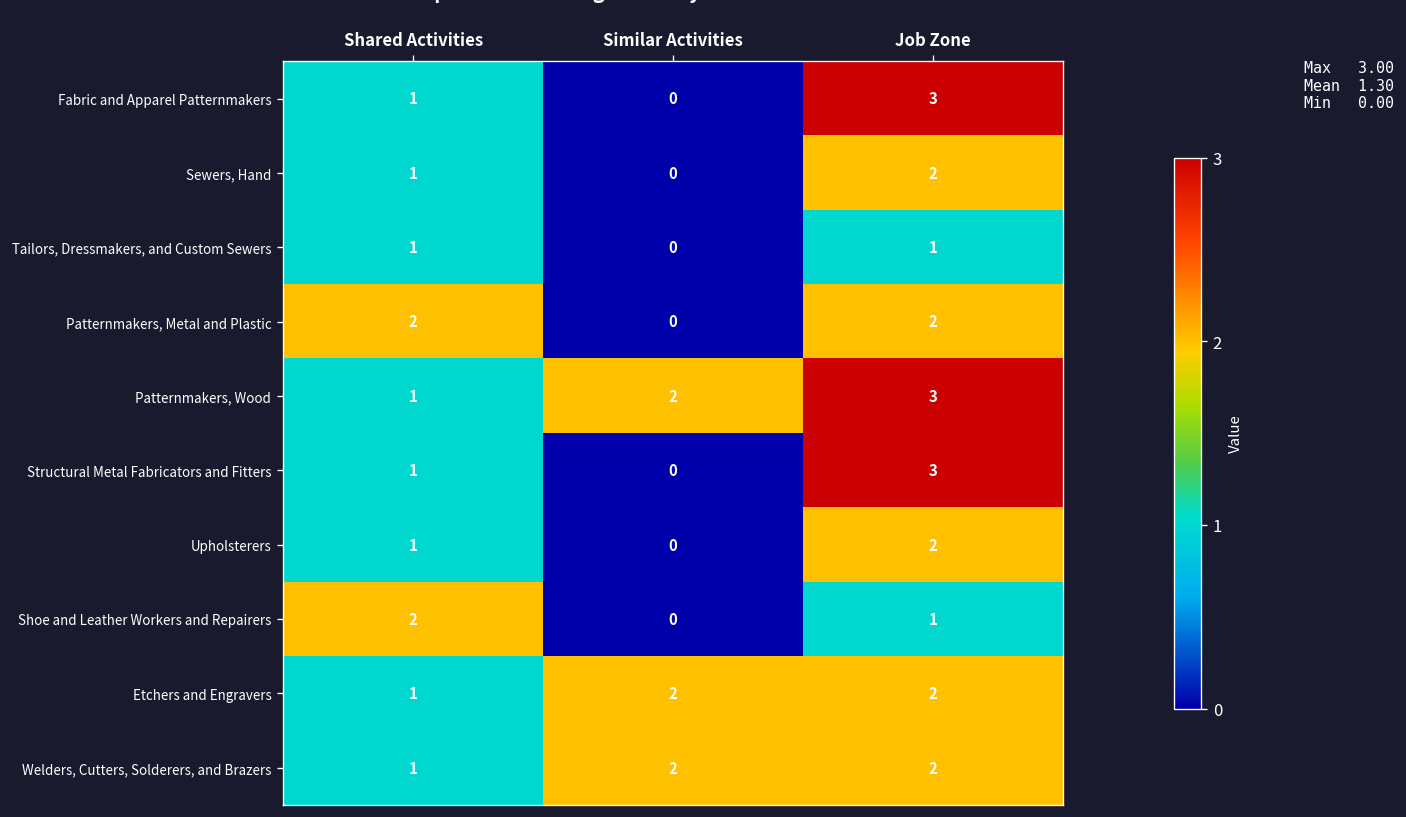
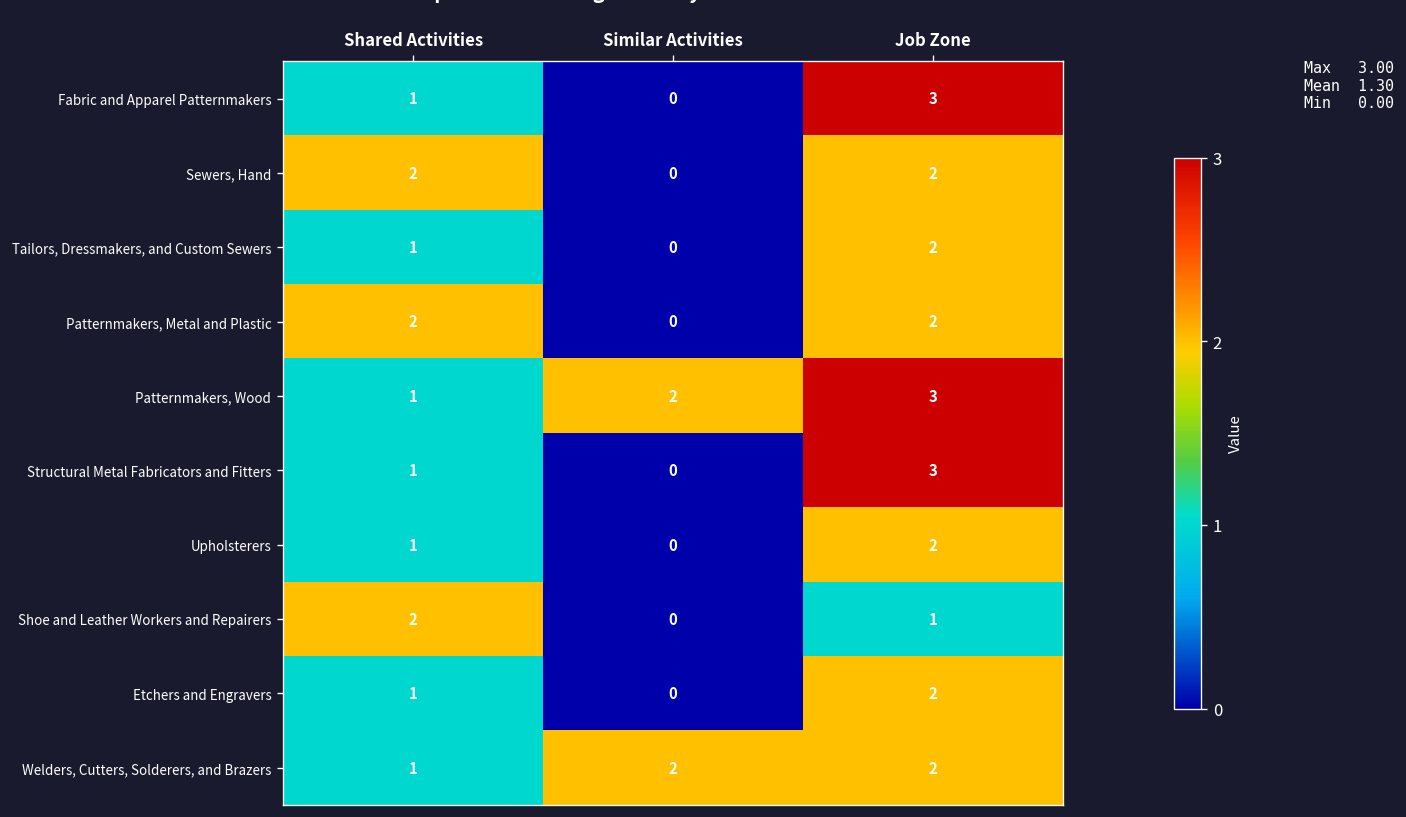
  {
    "Fabric and Apparel Patternmakers": {
      "Shared Activities": 1,
      "Similar Activities": 0,
      "Job Zone": 3
    },
    "Sewers, Hand": {
-     "Shared Activities": 1,
+     "Shared Activities": 2,
      "Similar Activities": 0,
      "Job Zone": 2
    },
    "Tailors, Dressmakers, and Custom Sewers": {
      "Shared Activities": 1,
      "Similar Activities": 0,
-     "Job Zone": 1
+     "Job Zone": 2
    },
    "Patternmakers, Metal and Plastic": {
      "Shared Activities": 2,
      "Similar Activities": 0,
      "Job Zone": 2
    },
    "Patternmakers, Wood": {
      "Shared Activities": 1,
      "Similar Activities": 2,
      "Job Zone": 3
    },
    "Structural Metal Fabricators and Fitters": {
      "Shared Activities": 1,
      "Similar Activities": 0,
      "Job Zone": 3
    },
    "Upholsterers": {
      "Shared Activities": 1,
      "Similar Activities": 0,
      "Job Zone": 2
    },
    "Shoe and Leather Workers and Repairers": {
      "Shared Activities": 2,
      "Similar Activities": 0,
      "Job Zone": 1
    },
    "Etchers and Engravers": {
      "Shared Activities": 1,
-     "Similar Activities": 2,
+     "Similar Activities": 0,
      "Job Zone": 2
    },
    "Welders, Cutters, Solderers, and Brazers": {
      "Shared Activities": 1,
      "Similar Activities": 2,
      "Job Zone": 2
    }
  }
